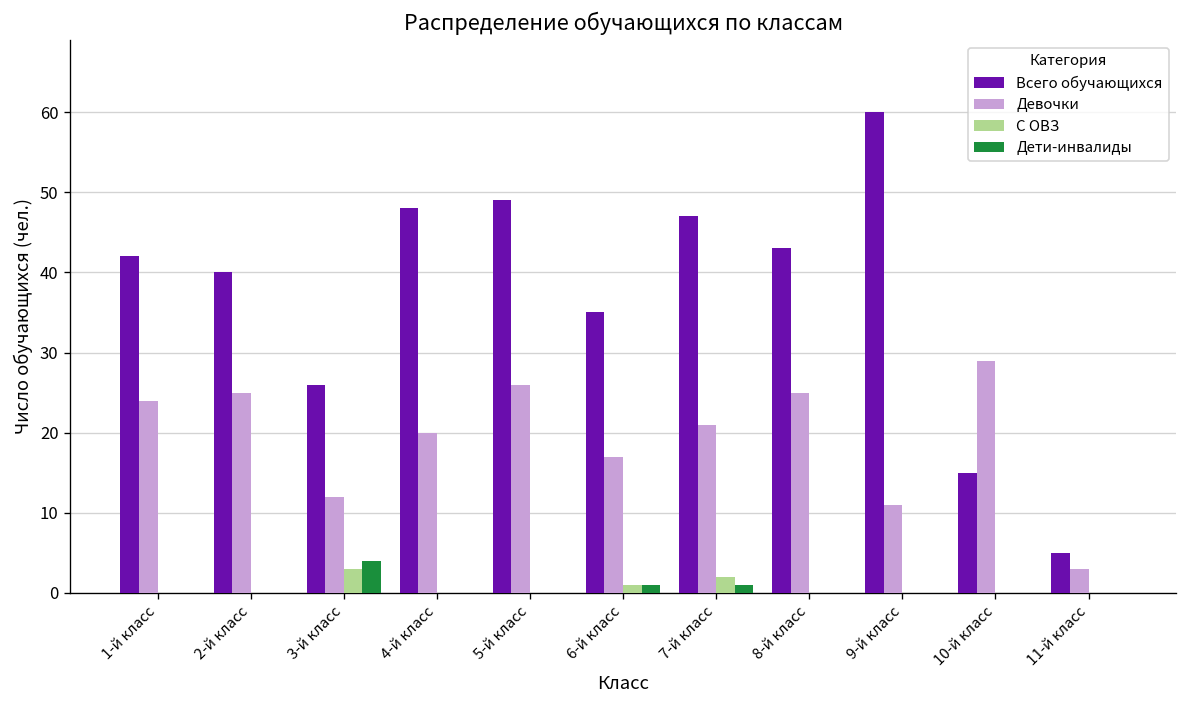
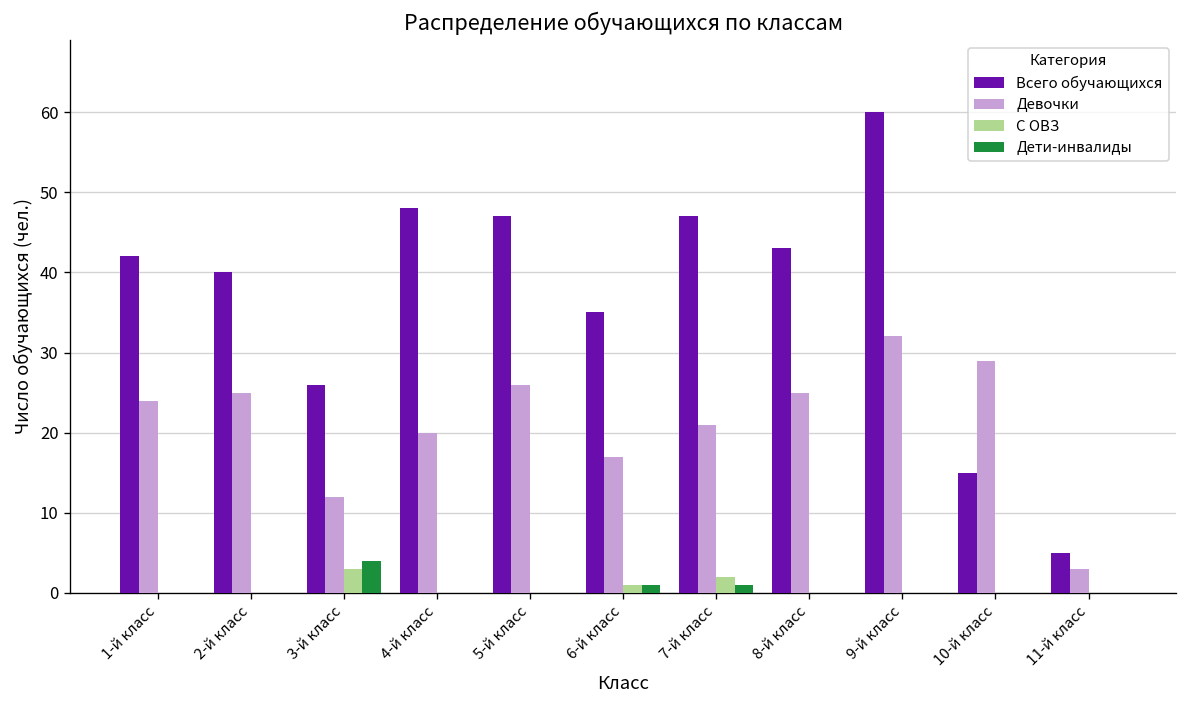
  {
    "Всего обучающихся": {
      "1-й класс": 42,
      "2-й класс": 40,
      "3-й класс": 26,
      "4-й класс": 48,
-     "5-й класс": 49,
+     "5-й класс": 47,
      "6-й класс": 35,
      "7-й класс": 47,
      "8-й класс": 43,
      "9-й класс": 60,
      "10-й класс": 15,
      "11-й класс": 5
    },
    "Девочки": {
      "1-й класс": 24,
      "2-й класс": 25,
      "3-й класс": 12,
      "4-й класс": 20,
      "5-й класс": 26,
      "6-й класс": 17,
      "7-й класс": 21,
      "8-й класс": 25,
-     "9-й класс": 11,
+     "9-й класс": 32,
      "10-й класс": 29,
      "11-й класс": 3
    },
    "С ОВЗ": {
      "1-й класс": 0,
      "2-й класс": 0,
      "3-й класс": 3,
      "4-й класс": 0,
      "5-й класс": 0,
      "6-й класс": 1,
      "7-й класс": 2,
      "8-й класс": 0,
      "9-й класс": 0,
      "10-й класс": 0,
      "11-й класс": 0
    },
    "Дети-инвалиды": {
      "1-й класс": 0,
      "2-й класс": 0,
      "3-й класс": 4,
      "4-й класс": 0,
      "5-й класс": 0,
      "6-й класс": 1,
      "7-й класс": 1,
      "8-й класс": 0,
      "9-й класс": 0,
      "10-й класс": 0,
      "11-й класс": 0
    }
  }
